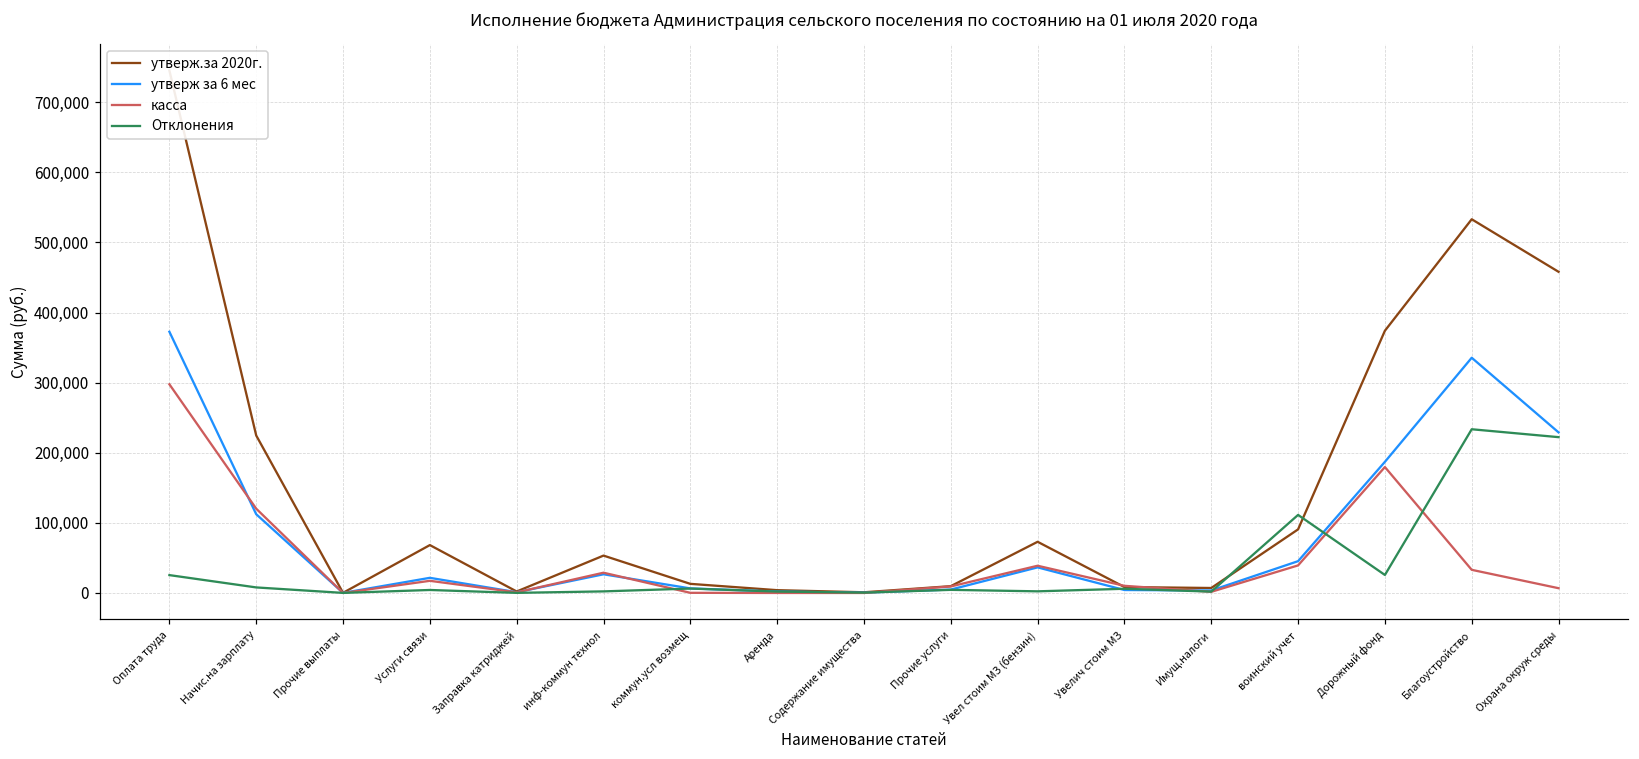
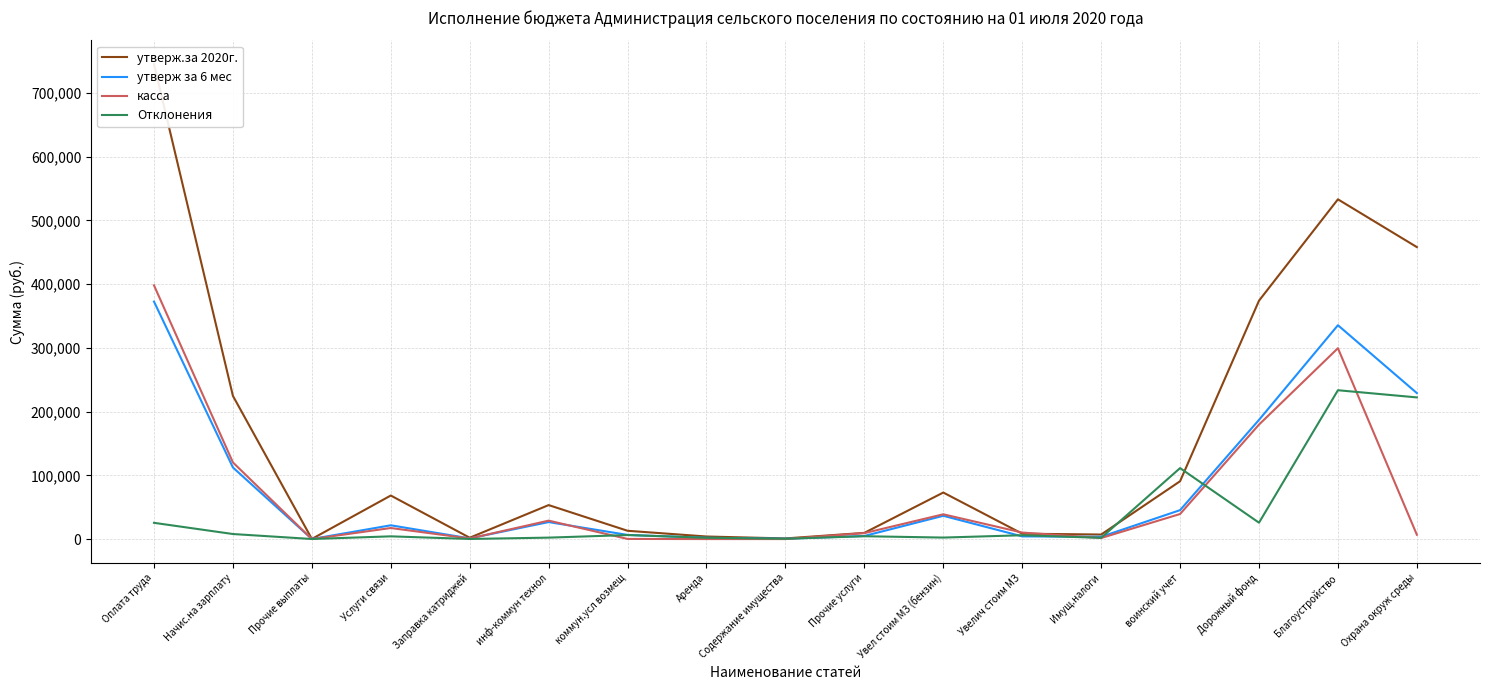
  {
    "утверж.за 2020г.": {
      "Начис.на зарплату": "220,000",
      "Услуги связи": "70,000",
      "инф-коммун технол": "50,000",
      "коммун.усл возмещ": "10,000",
      "Увел стоим МЗ (бензин)": "70,000",
      "воинский учет": "90,000",
      "Дорожный фонд": "370,000",
      "Благоустройство": "530,000",
      "Охрана окруж среды": "460,000"
    },
    "утверж за 6 мес": {
      "Оплата труда": "370,000",
      "Начис.на зарплату": "110,000",
      "Услуги связи": "20,000",
      "воинский учет": "50,000",
      "Дорожный фонд": "190,000",
      "Благоустройство": "340,000",
      "Охрана окруж среды": "230,000"
    },
    "касса": {
-     "Оплата труда": "300,000",
+     "Оплата труда": "400,000",
      "Начис.на зарплату": "120,000",
      "Услуги связи": "20,000",
      "коммун.усл возмещ": "0",
      "воинский учет": "40,000",
      "Дорожный фонд": "180,000",
-     "Благоустройство": "30,000",
+     "Благоустройство": "300,000",
      "Охрана окруж среды": "10,000"
    },
    "Отклонения": {
      "Оплата труда": "30,000",
      "Начис.на зарплату": "10,000",
      "Услуги связи": "0",
      "инф-коммун технол": "0",
      "Увел стоим МЗ (бензин)": "0",
      "воинский учет": "110,000",
      "Дорожный фонд": "30,000",
      "Благоустройство": "230,000",
      "Охрана окруж среды": "220,000"
    }
  }
